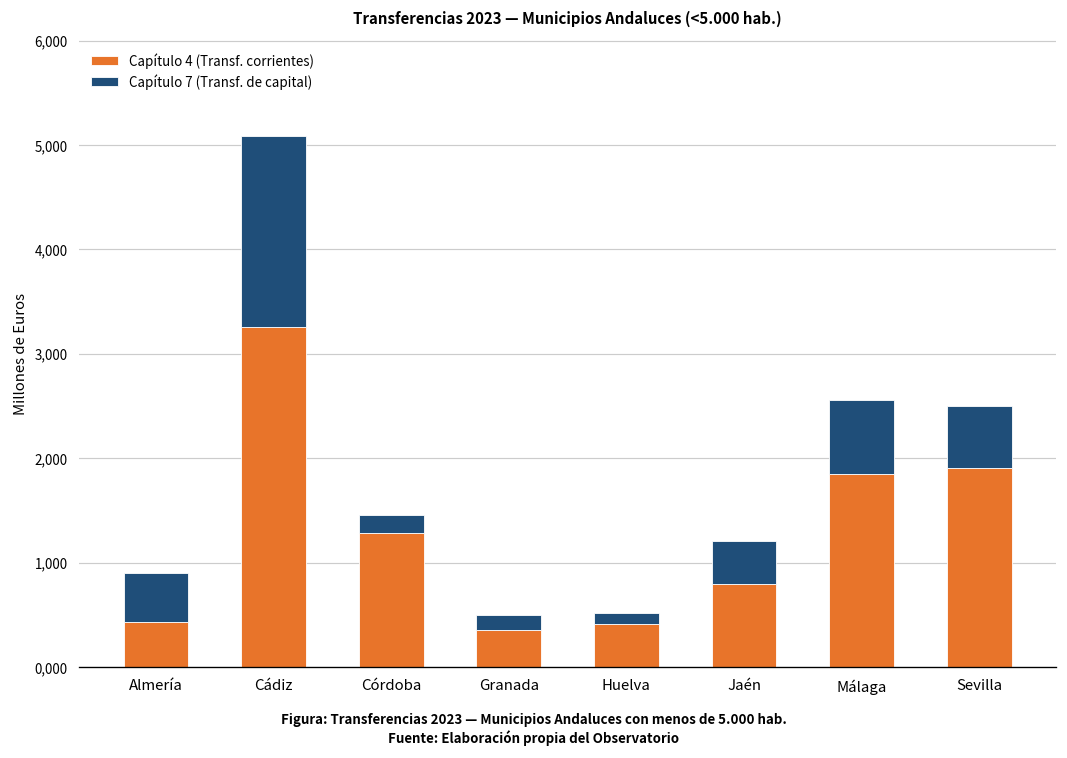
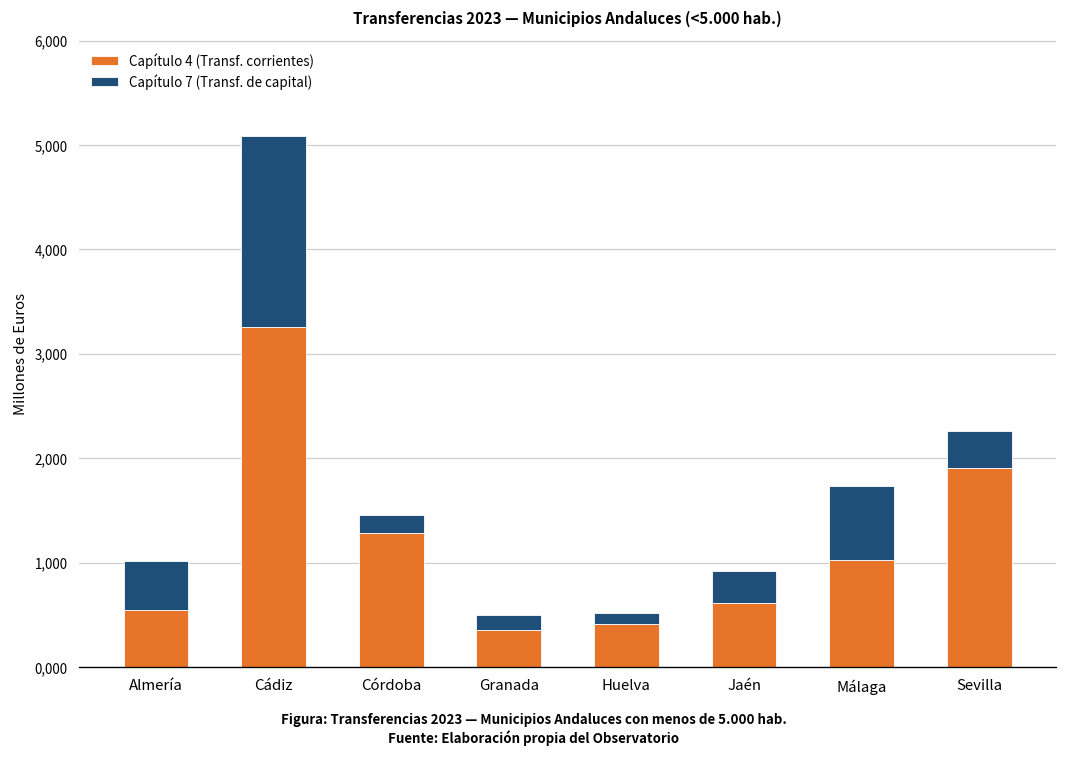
  {
    "Capítulo 4 (Transf. corrientes)": {
-     "Almería": "400",
+     "Almería": "500",
      "Cádiz": "3,300",
      "Córdoba": "1,300",
      "Granada": "400",
      "Huelva": "400",
-     "Jaén": "800",
-     "Málaga": "1,900",
+     "Jaén": "600",
+     "Málaga": "1,000",
      "Sevilla": "1,900"
    },
    "Capítulo 7 (Transf. de capital)": {
      "Almería": "500",
      "Cádiz": "1,800",
      "Córdoba": "200",
      "Granada": "100",
      "Huelva": "100",
-     "Jaén": "400",
+     "Jaén": "300",
      "Málaga": "700",
-     "Sevilla": "600"
+     "Sevilla": "400"
    }
  }
